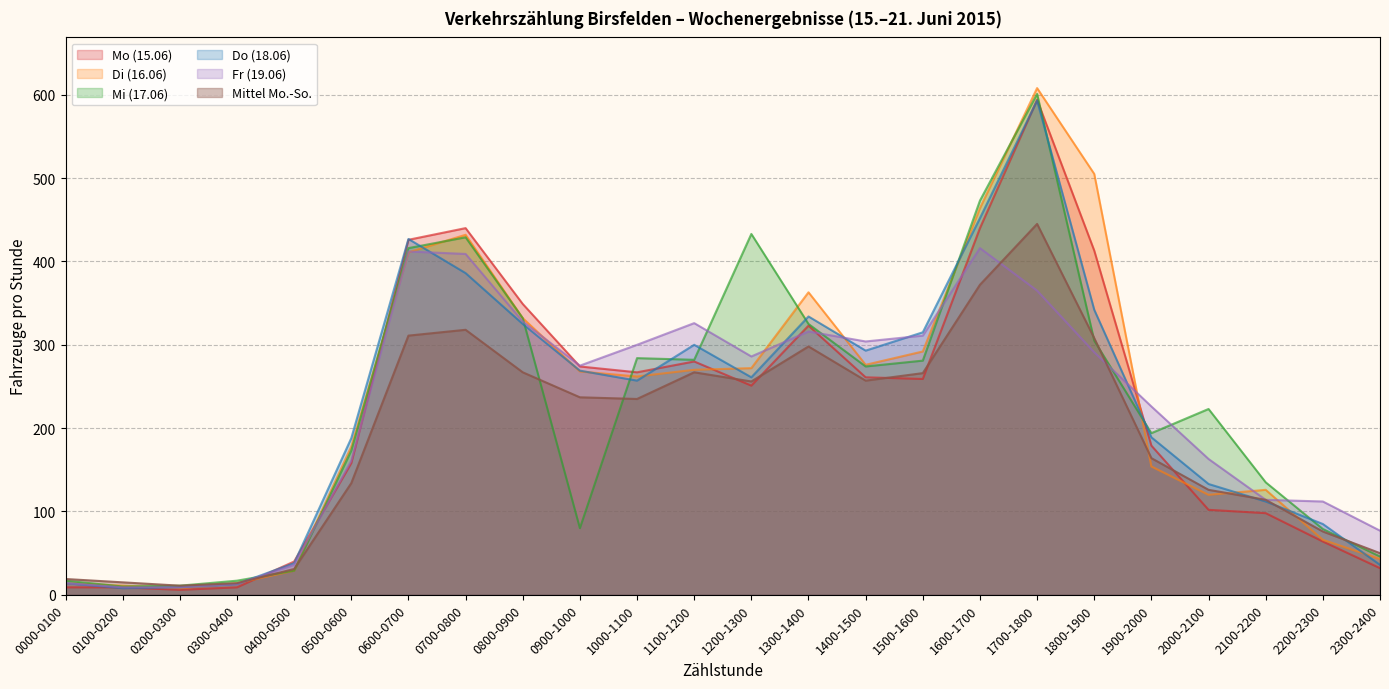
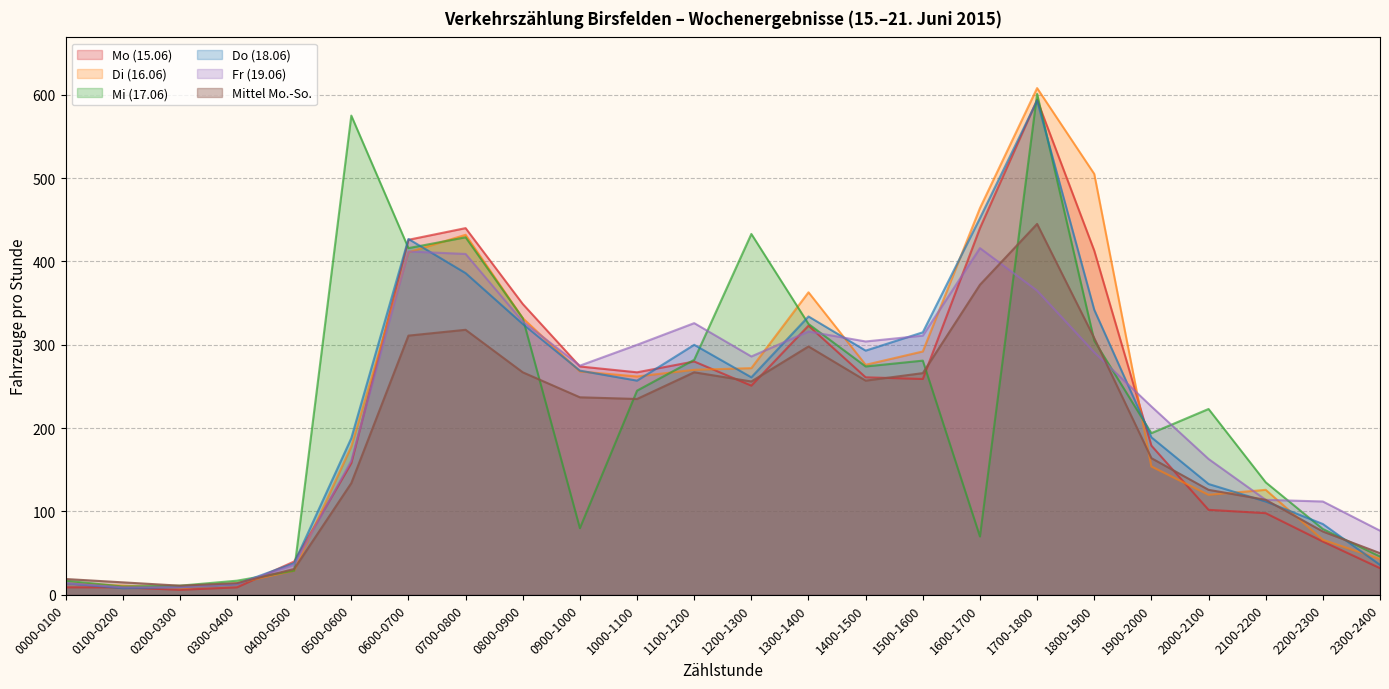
  {
    "Mi (17.06)": {
-     "0500-0600": 170,
+     "0500-0600": 580,
      "0600-0700": 420,
      "0900-1000": 80,
-     "1000-1100": 280,
+     "1000-1100": 250,
      "1200-1300": 430,
      "1500-1600": 280,
-     "1600-1700": 470,
+     "1600-1700": 70,
      "1700-1800": 600,
      "1900-2000": 190,
      "2000-2100": 220,
      "2100-2200": 140
    }
  }
